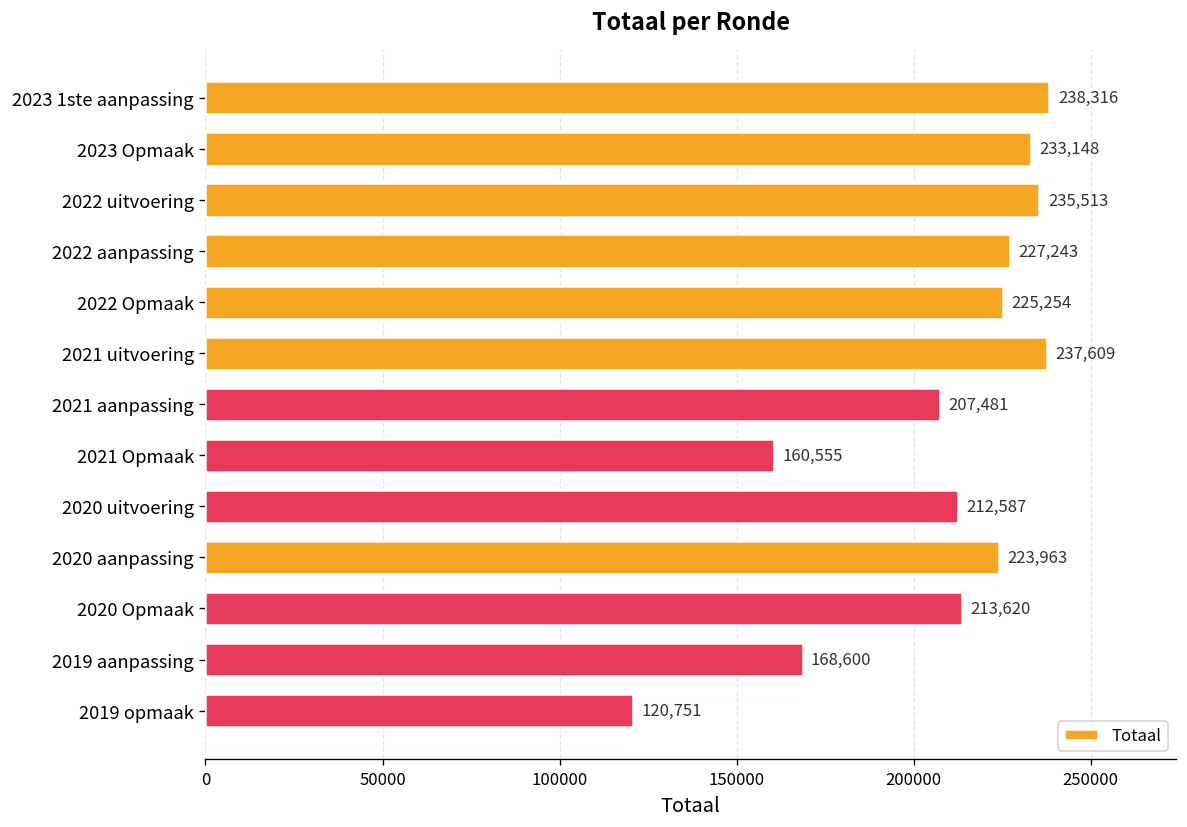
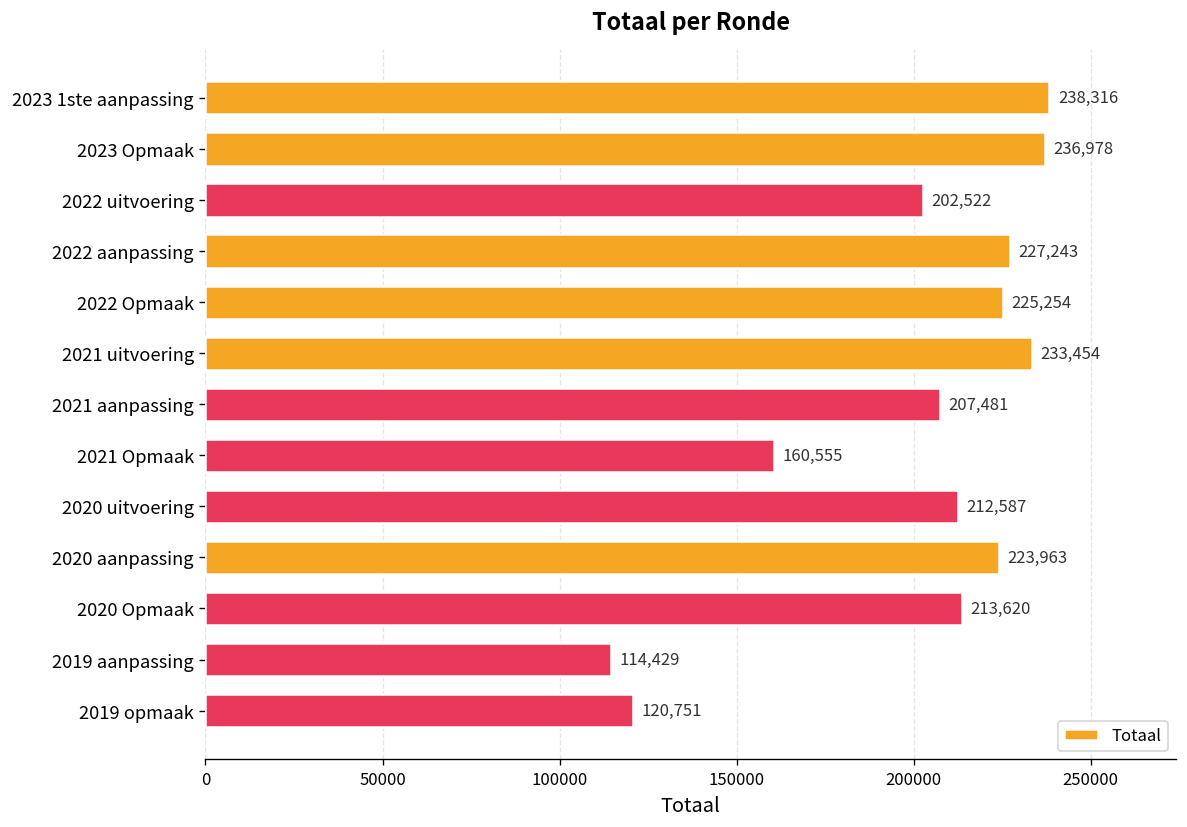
  {
    "2023 1ste aanpassing": "238,316",
-   "2023 Opmaak": "233,148",
-   "2022 uitvoering": "235,513",
+   "2023 Opmaak": "236,978",
+   "2022 uitvoering": "202,522",
    "2022 aanpassing": "227,243",
    "2022 Opmaak": "225,254",
-   "2021 uitvoering": "237,609",
+   "2021 uitvoering": "233,454",
    "2021 aanpassing": "207,481",
    "2021 Opmaak": "160,555",
    "2020 uitvoering": "212,587",
    "2020 aanpassing": "223,963",
    "2020 Opmaak": "213,620",
-   "2019 aanpassing": "168,600",
+   "2019 aanpassing": "114,429",
    "2019 opmaak": "120,751"
  }
